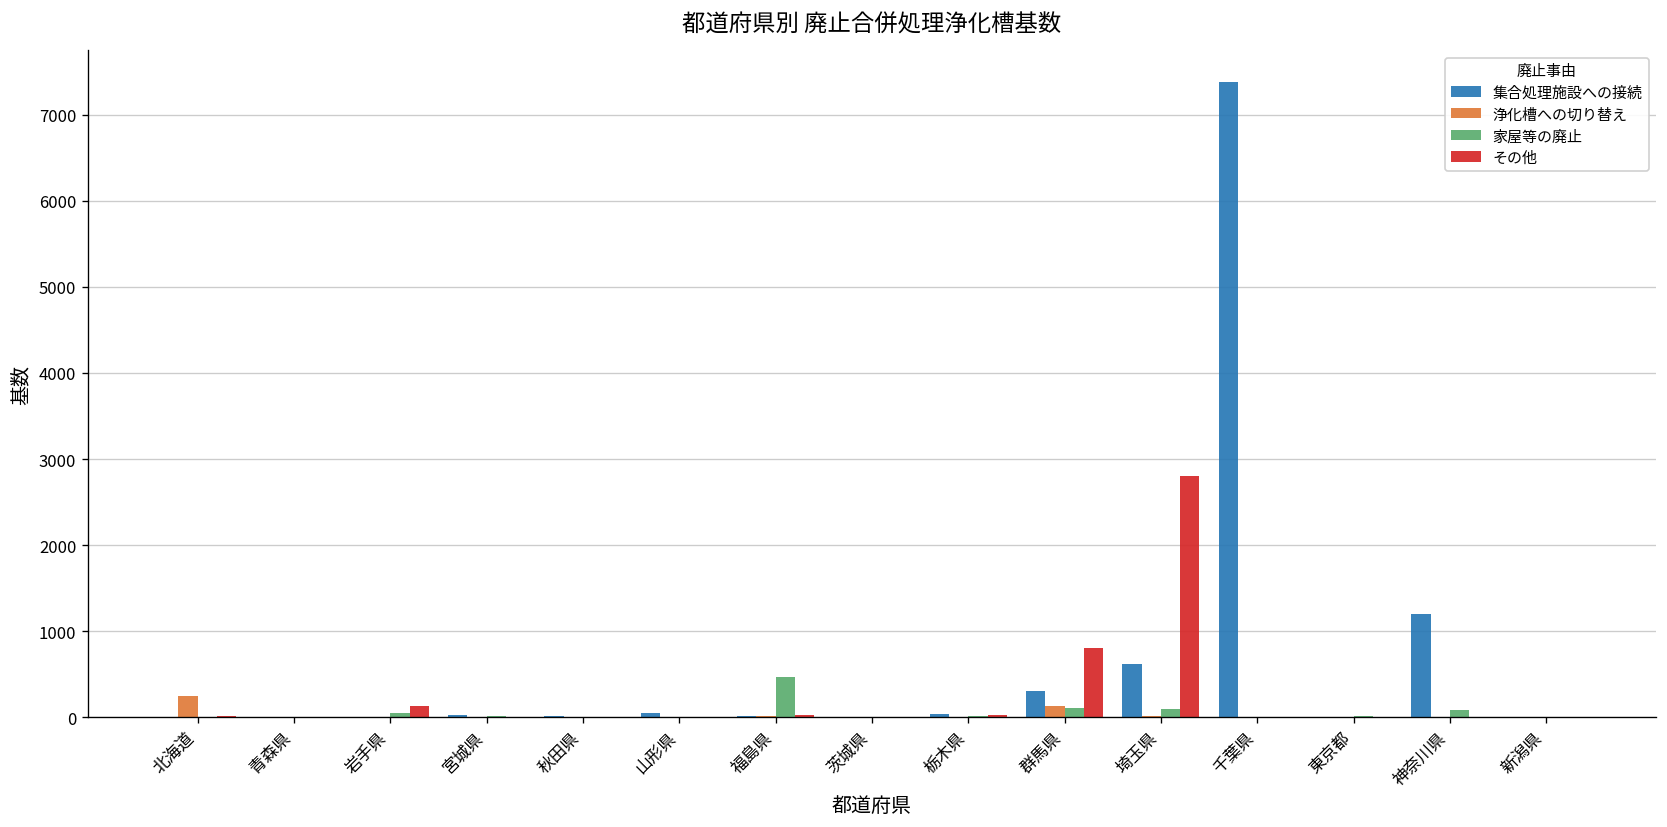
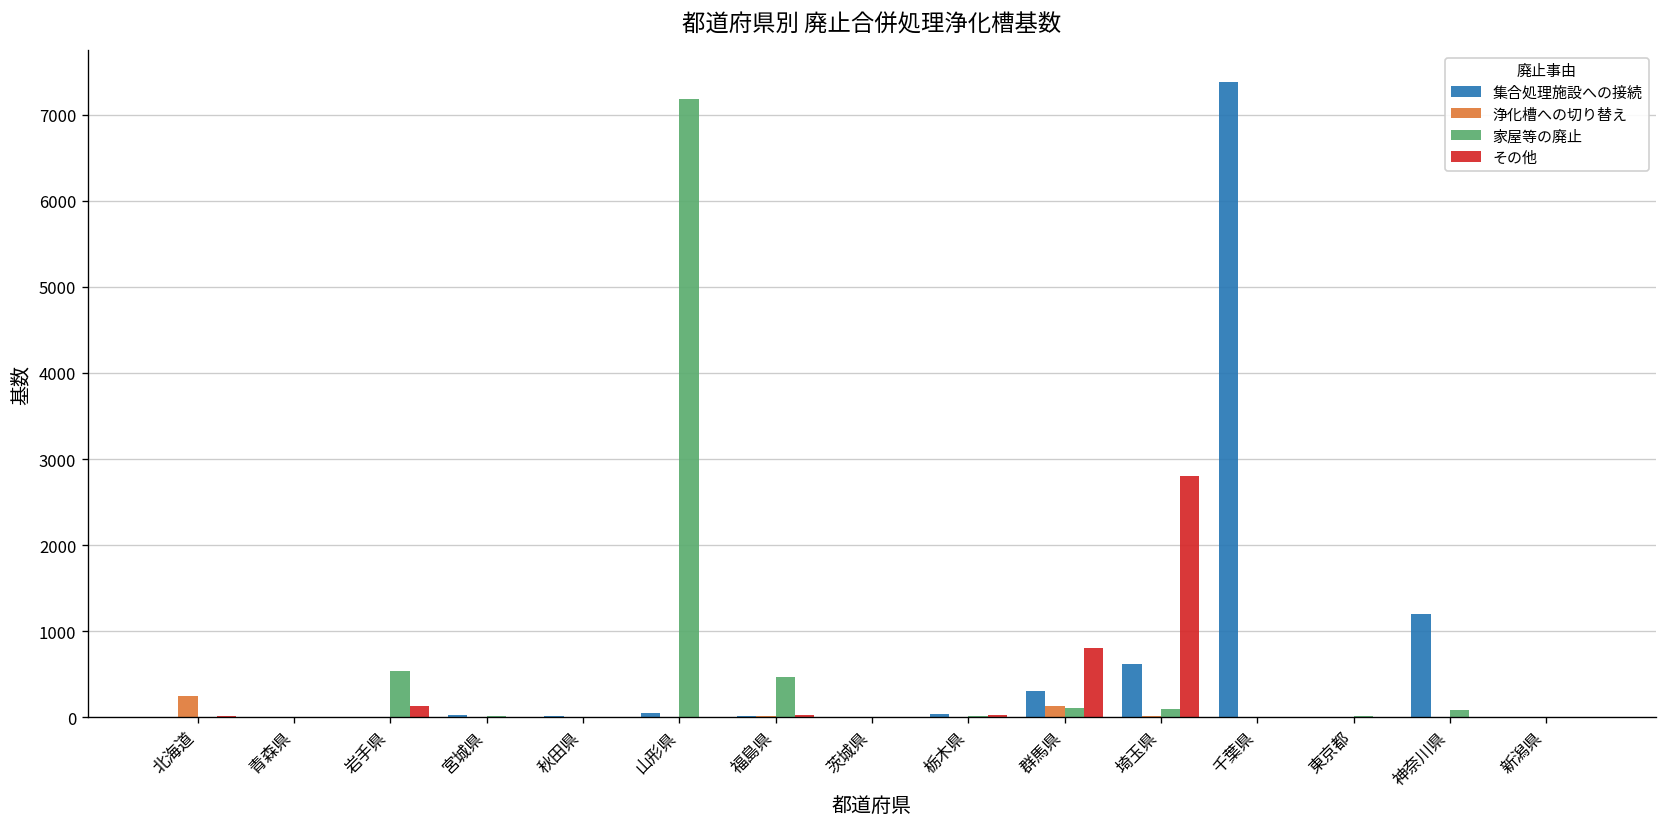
  {
    "集合処理施設への接続": {
      "山形県": 0,
      "茨城県": 0,
      "栃木県": 0,
      "群馬県": 300,
      "埼玉県": 600,
      "千葉県": 7400,
      "神奈川県": 1200,
      "新潟県": 0
    },
    "浄化槽への切り替え": {
      "北海道": 200,
      "青森県": 0,
      "山形県": 0,
      "茨城県": 0,
      "群馬県": 100,
      "千葉県": 0,
      "東京都": 0,
      "新潟県": 0
    },
    "家屋等の廃止": {
-     "岩手県": 100,
+     "岩手県": 500,
      "秋田県": 0,
-     "山形県": 0,
+     "山形県": 7200,
      "福島県": 500,
      "茨城県": 0,
      "群馬県": 100,
      "埼玉県": 100,
      "神奈川県": 100,
      "新潟県": 0
    },
    "その他": {
      "岩手県": 100,
      "宮城県": 0,
      "秋田県": 0,
      "群馬県": 800,
      "埼玉県": 2800,
      "新潟県": 0
    }
  }
